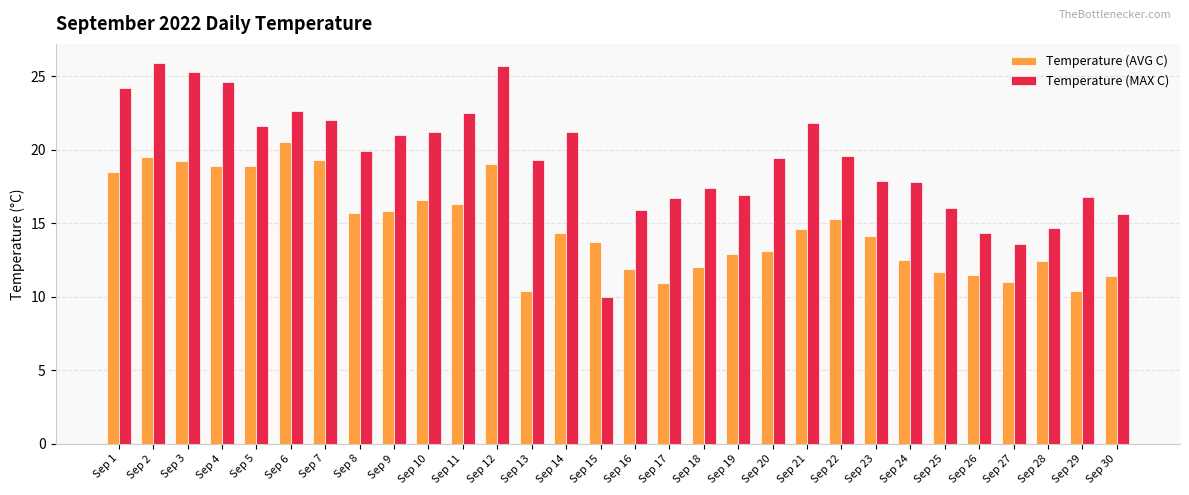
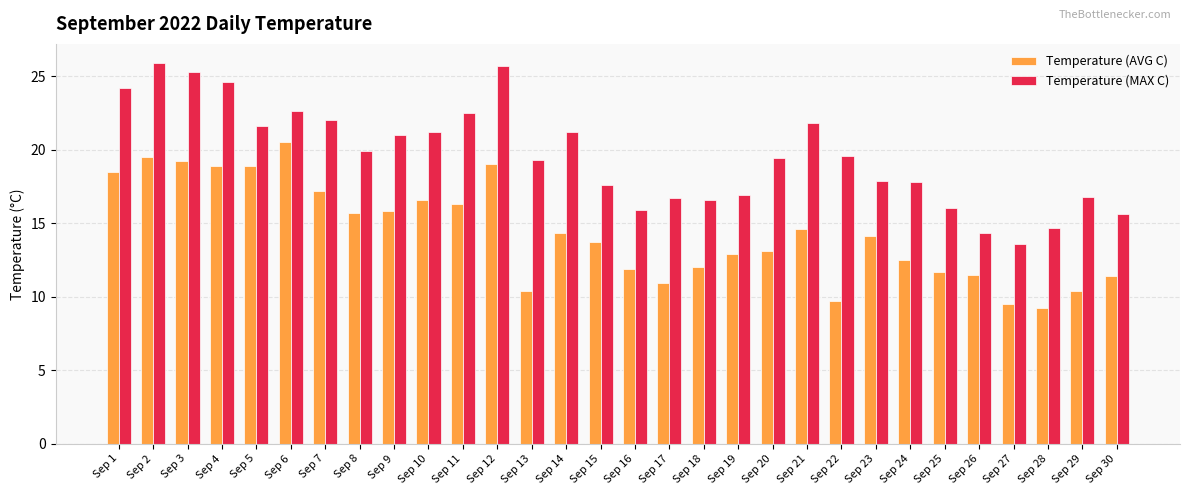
  {
    "Temperature (AVG C)": {
      "Sep 1": 18.5,
      "Sep 2": 19.5,
      "Sep 3": 19.2,
      "Sep 4": 18.9,
      "Sep 5": 18.9,
      "Sep 6": 20.5,
-     "Sep 7": 19.3,
+     "Sep 7": 17.2,
      "Sep 8": 15.7,
      "Sep 9": 15.8,
      "Sep 10": 16.6,
      "Sep 11": 16.3,
      "Sep 12": 19.0,
      "Sep 13": 10.4,
      "Sep 14": 14.3,
      "Sep 15": 13.7,
      "Sep 16": 11.9,
      "Sep 17": 10.9,
      "Sep 18": 12.0,
      "Sep 19": 12.9,
      "Sep 20": 13.1,
      "Sep 21": 14.6,
-     "Sep 22": 15.3,
+     "Sep 22": 9.7,
      "Sep 23": 14.1,
      "Sep 24": 12.5,
      "Sep 25": 11.7,
      "Sep 26": 11.5,
-     "Sep 27": 11.0,
-     "Sep 28": 12.4,
+     "Sep 27": 9.5,
+     "Sep 28": 9.2,
      "Sep 29": 10.4,
      "Sep 30": 11.4
    },
    "Temperature (MAX C)": {
      "Sep 1": 24.2,
      "Sep 2": 25.9,
      "Sep 3": 25.3,
      "Sep 4": 24.6,
      "Sep 5": 21.6,
      "Sep 6": 22.6,
      "Sep 7": 22.0,
      "Sep 8": 19.9,
      "Sep 9": 21.0,
      "Sep 10": 21.2,
      "Sep 11": 22.5,
      "Sep 12": 25.7,
      "Sep 13": 19.3,
      "Sep 14": 21.2,
-     "Sep 15": 10.0,
+     "Sep 15": 17.6,
      "Sep 16": 15.9,
      "Sep 17": 16.7,
-     "Sep 18": 17.4,
+     "Sep 18": 16.6,
      "Sep 19": 16.9,
      "Sep 20": 19.4,
      "Sep 21": 21.8,
      "Sep 22": 19.6,
      "Sep 23": 17.9,
      "Sep 24": 17.8,
      "Sep 25": 16.0,
      "Sep 26": 14.3,
      "Sep 27": 13.6,
      "Sep 28": 14.7,
      "Sep 29": 16.8,
      "Sep 30": 15.6
    }
  }
